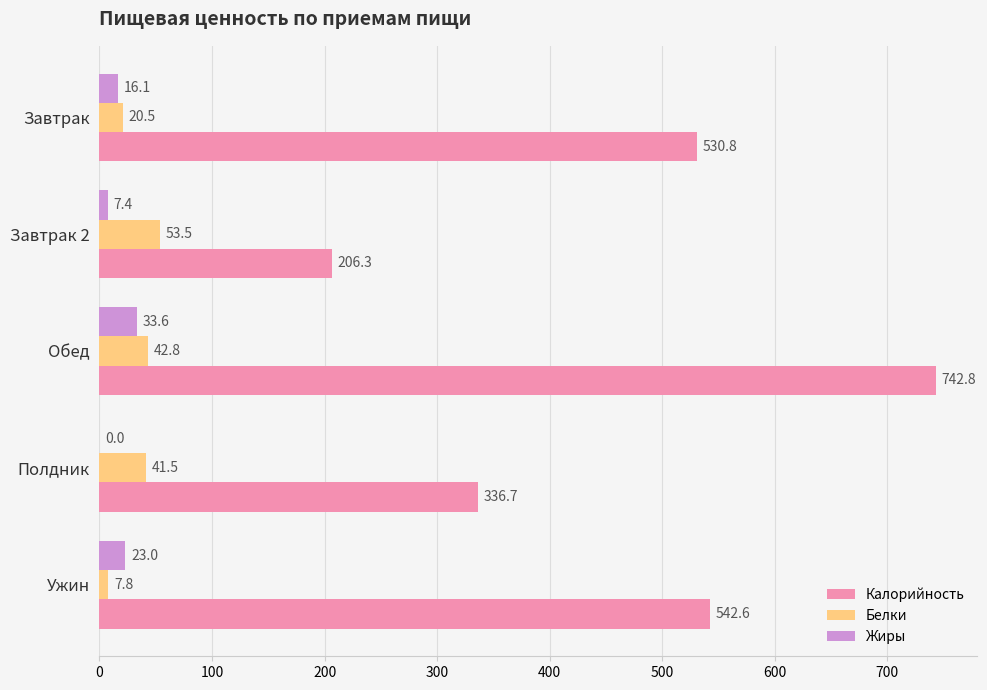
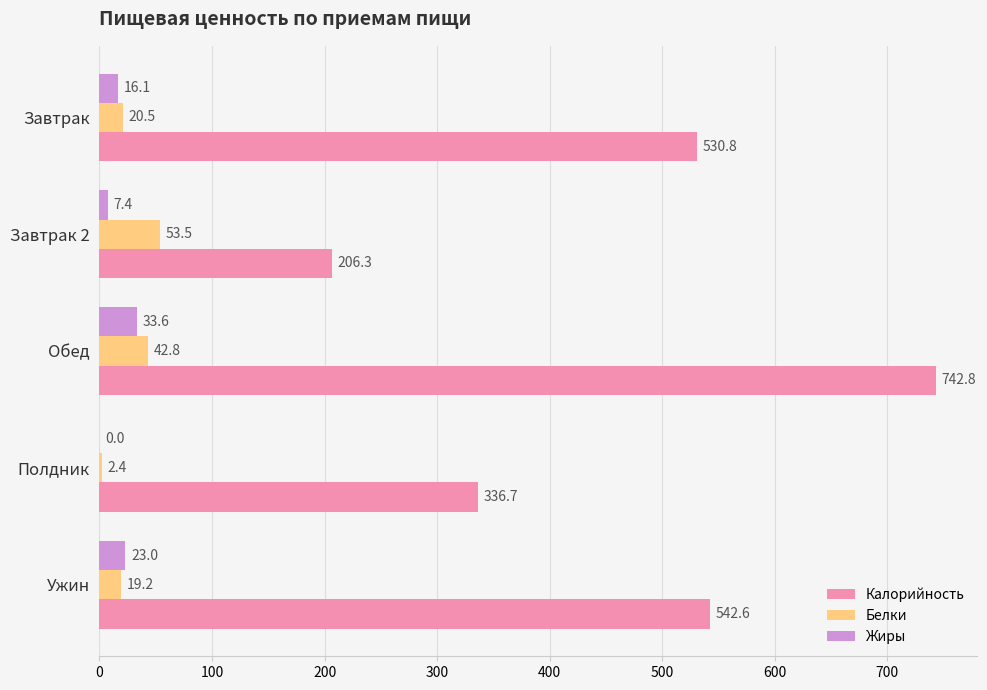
  {
    "Белки": {
      "Завтрак": 20.5,
      "Завтрак 2": 53.5,
      "Обед": 42.8,
-     "Полдник": 41.5,
-     "Ужин": 7.8
+     "Полдник": 2.4,
+     "Ужин": 19.2
    }
  }
